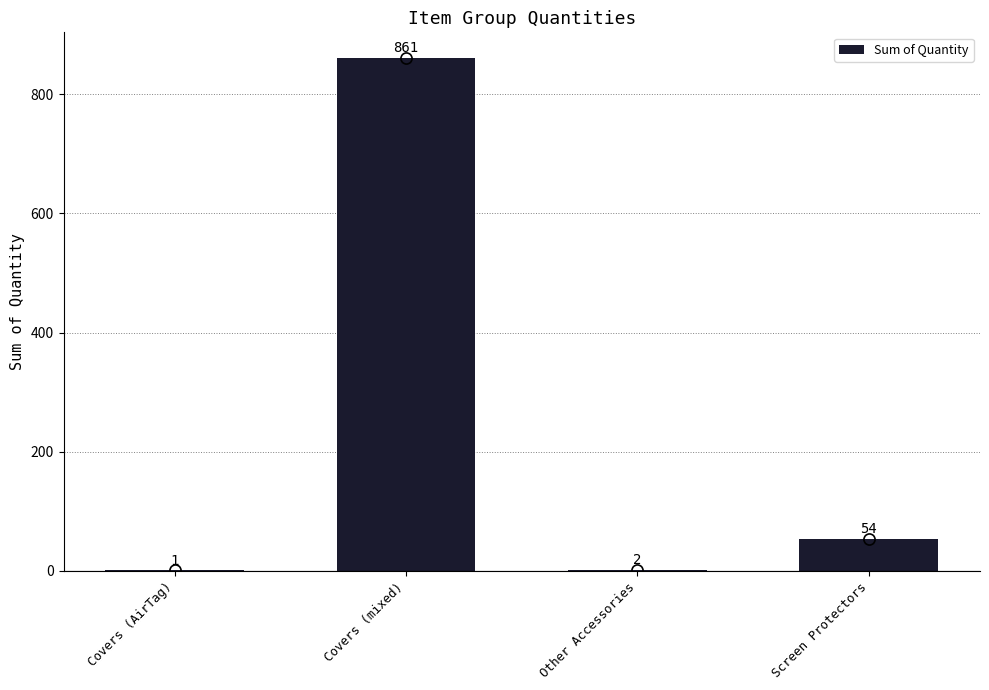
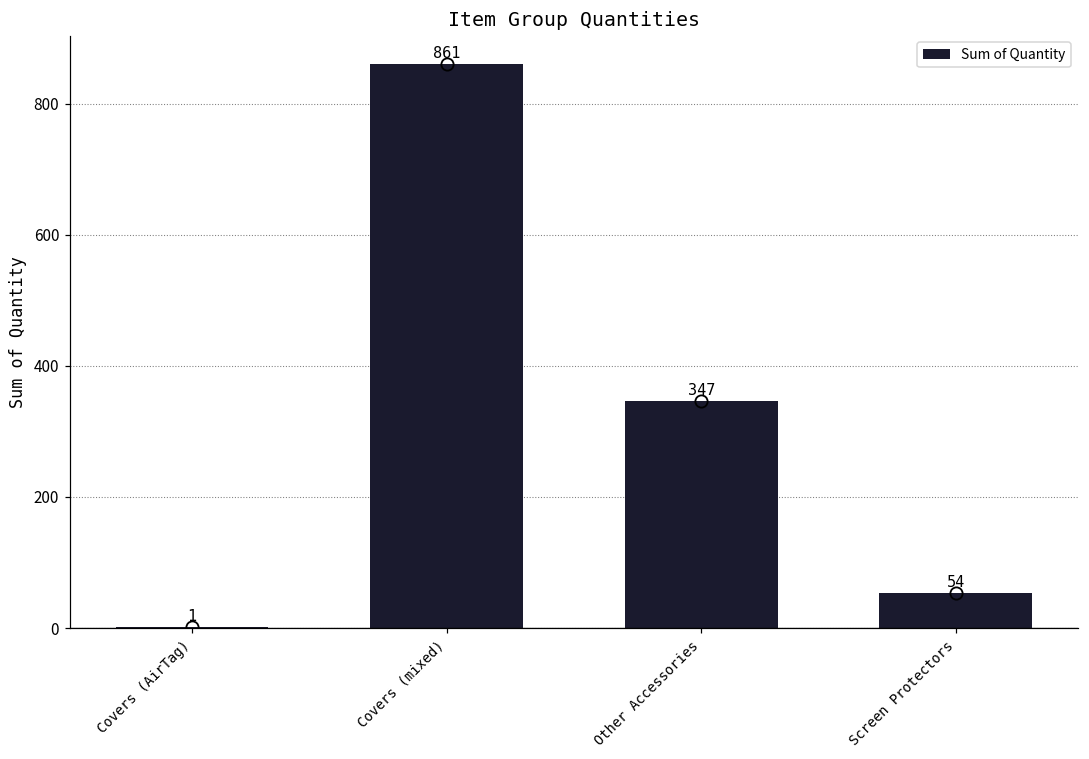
  {
    "Covers (AirTag)": 1,
    "Covers (mixed)": 861,
-   "Other Accessories": 2,
+   "Other Accessories": 347,
    "Screen Protectors": 54
  }
